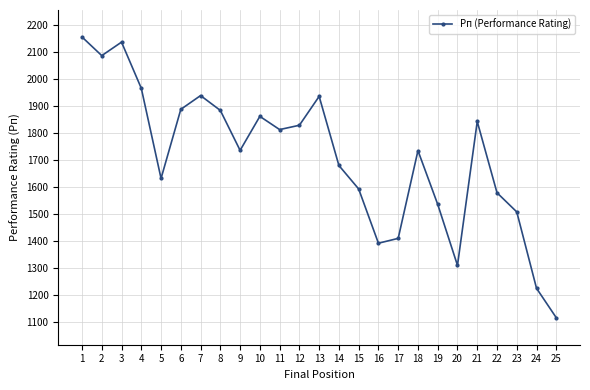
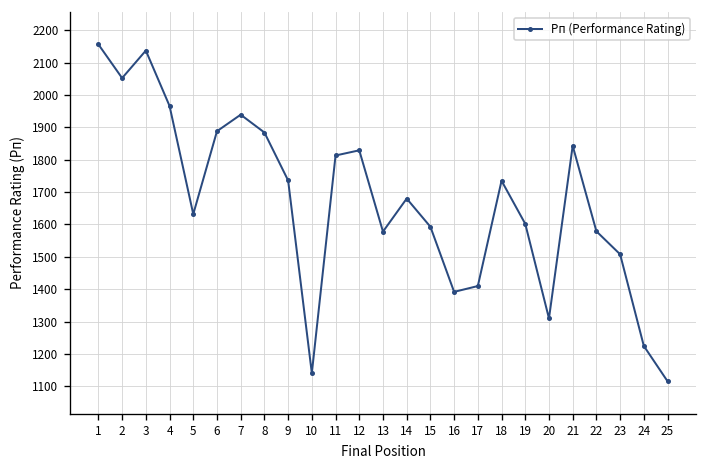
  {
    "1": 2160,
-   "2": 2090,
+   "2": 2050,
    "3": 2140,
    "4": 1970,
    "5": 1630,
    "6": 1890,
    "7": 1940,
    "8": 1880,
    "9": 1740,
-   "10": 1860,
+   "10": 1140,
    "11": 1810,
    "12": 1830,
-   "13": 1940,
+   "13": 1580,
    "14": 1680,
    "15": 1590,
    "16": 1390,
    "17": 1410,
    "18": 1740,
-   "19": 1540,
+   "19": 1600,
    "20": 1310,
    "21": 1840,
    "22": 1580,
    "23": 1510,
    "24": 1230,
    "25": 1120
  }
